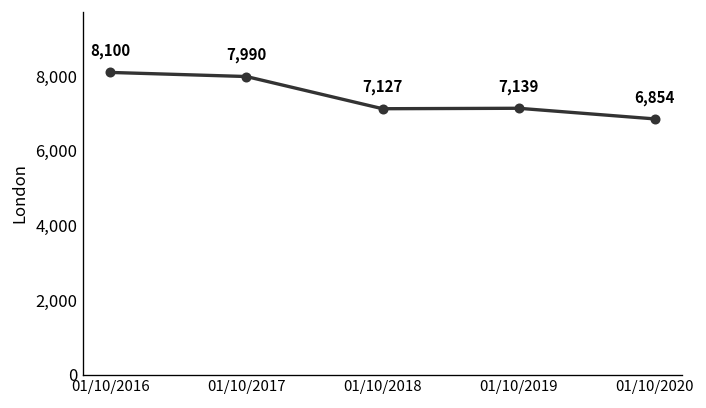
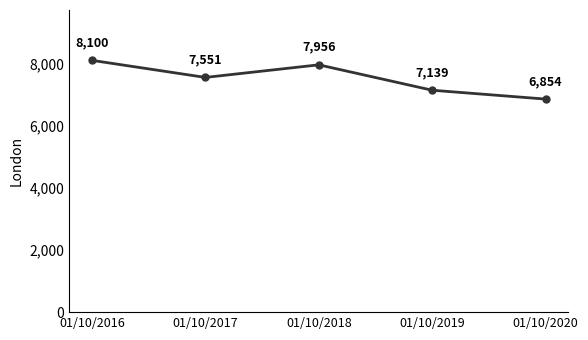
  {
    "01/10/2016": "8,100",
-   "01/10/2017": "7,990",
-   "01/10/2018": "7,127",
+   "01/10/2017": "7,551",
+   "01/10/2018": "7,956",
    "01/10/2019": "7,139",
    "01/10/2020": "6,854"
  }
